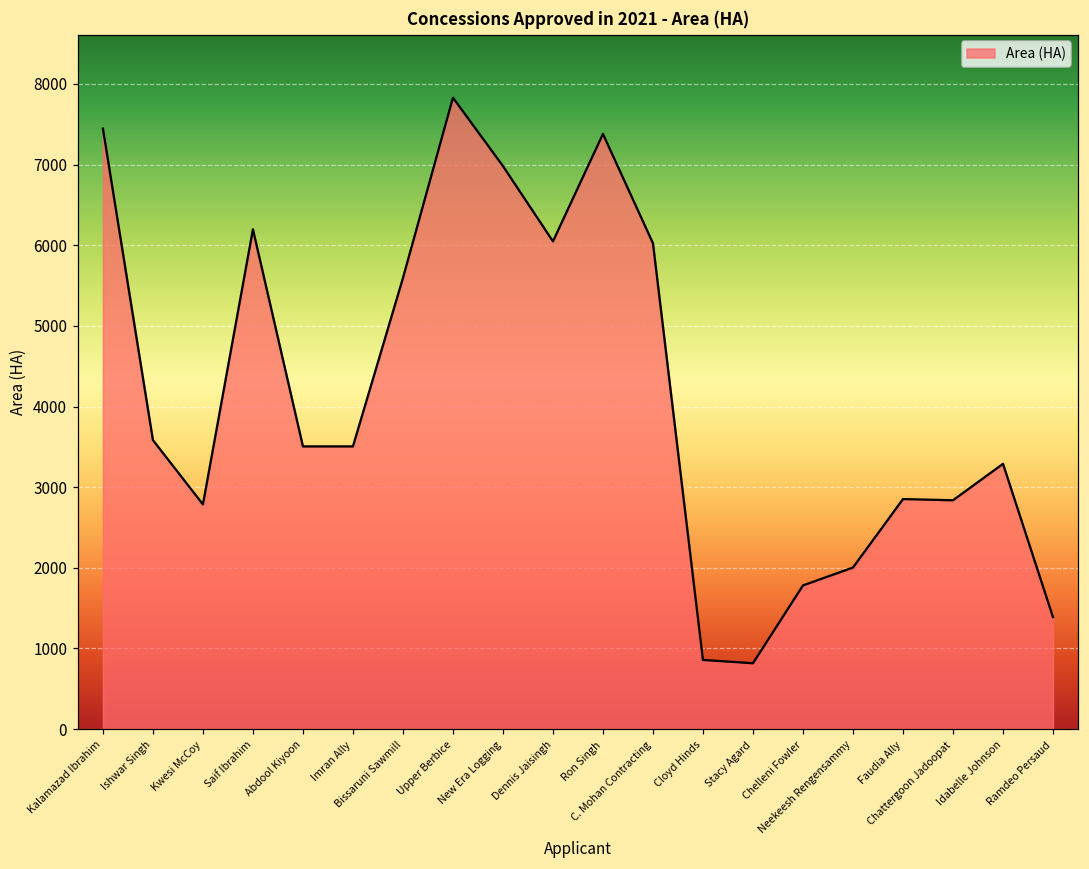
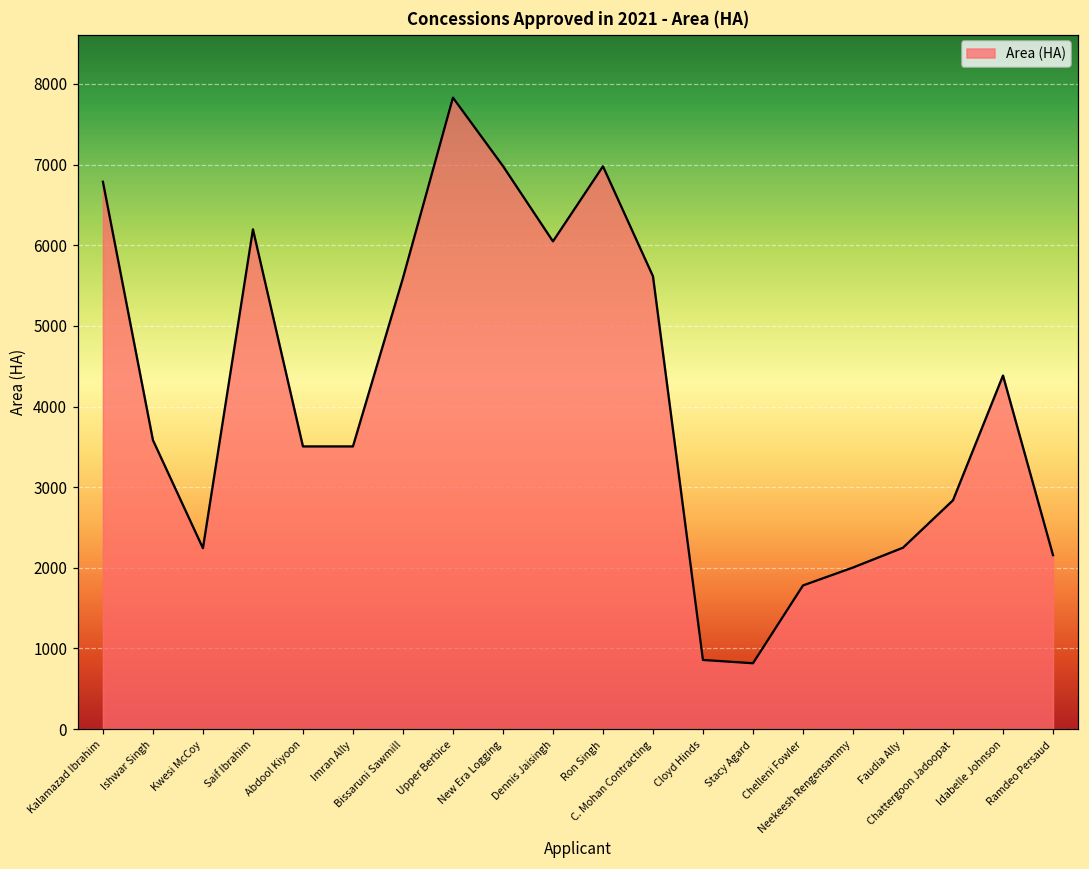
  {
-   "Kalamazad Ibrahim": 7400,
+   "Kalamazad Ibrahim": 6800,
    "Ishwar Singh": 3600,
-   "Kwesi McCoy": 2800,
+   "Kwesi McCoy": 2200,
    "Saif Ibrahim": 6200,
    "Abdool Kiyoon": 3500,
    "Imran Ally": 3500,
    "Bissaruni Sawmill": 5600,
    "Upper Berbice": 7800,
    "New Era Logging": 7000,
    "Dennis Jaisingh": 6000,
-   "Ron Singh": 7400,
-   "C. Mohan Contracting": 6000,
+   "Ron Singh": 7000,
+   "C. Mohan Contracting": 5600,
    "Cloyd Hinds": 900,
    "Stacy Agard": 800,
    "Chelleni Fowler": 1800,
    "Neekeesh Rengensammy": 2000,
-   "Faudia Ally": 2900,
+   "Faudia Ally": 2200,
    "Chattergoon Jadoopat": 2800,
-   "Idabelle Johnson": 3300,
-   "Ramdeo Persaud": 1400
+   "Idabelle Johnson": 4400,
+   "Ramdeo Persaud": 2200
  }
